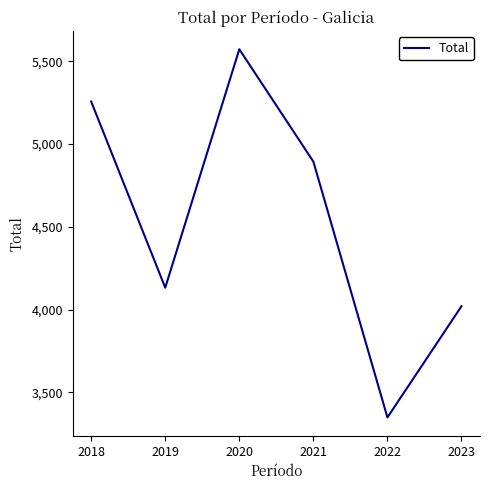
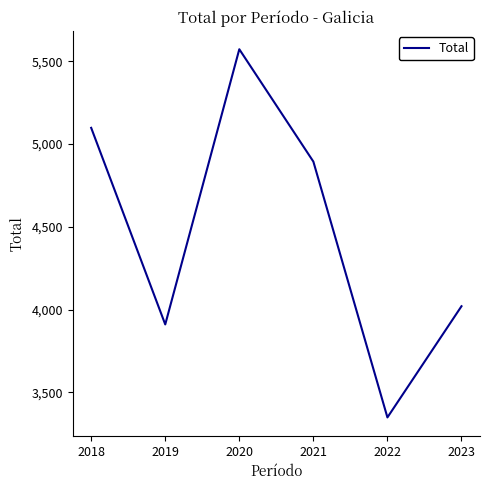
  {
-   "2018": "5,260",
-   "2019": "4,130",
+   "2018": "5,100",
+   "2019": "3,910",
    "2020": "5,570",
    "2021": "4,890",
    "2022": "3,350",
    "2023": "4,020"
  }
